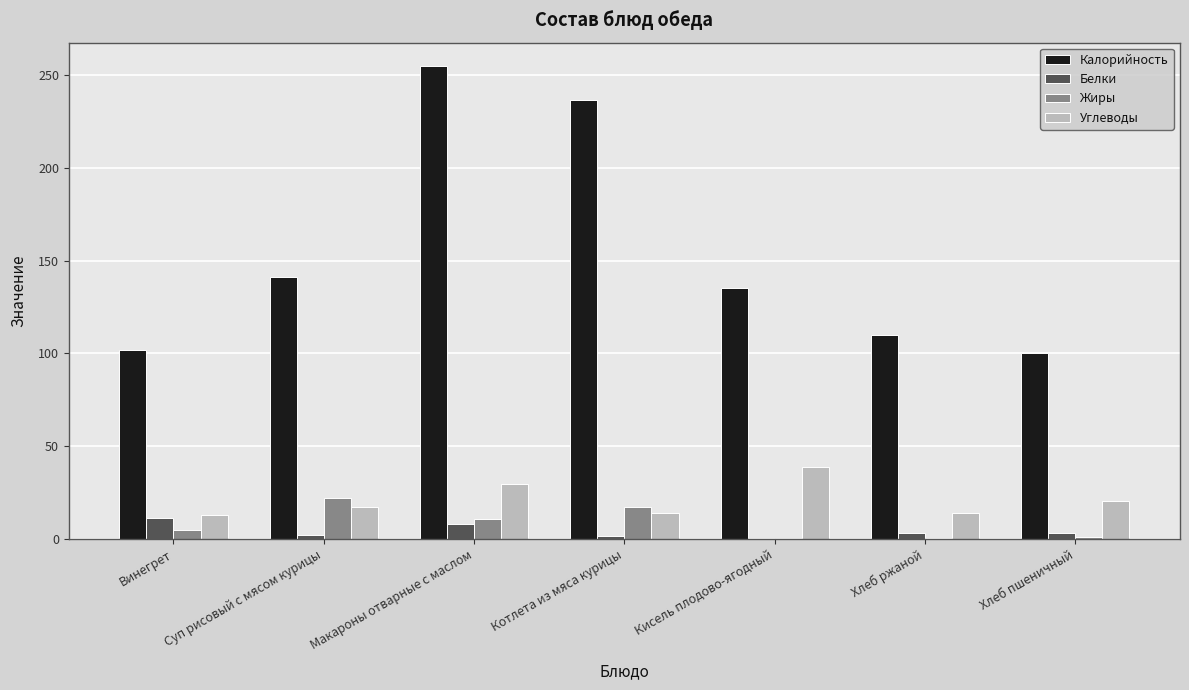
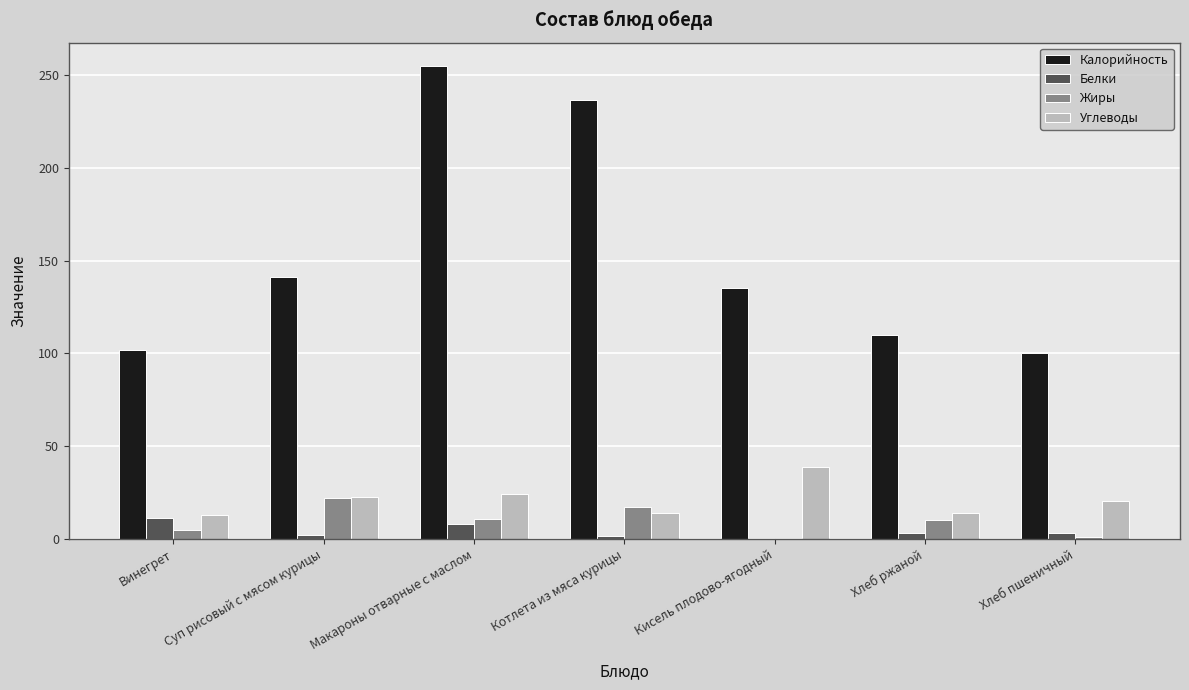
  {
    "Калорийность": {
      "Винегрет": 102,
      "Суп рисовый с мясом курицы": 141,
      "Макароны отварные с маслом": 255,
      "Котлета из мяса курицы": 237,
      "Кисель плодово-ягодный": 135,
      "Хлеб ржаной": 110,
      "Хлеб пшеничный": 100
    },
    "Белки": {
      "Винегрет": 12,
      "Суп рисовый с мясом курицы": 2,
      "Макароны отварные с маслом": 8,
      "Котлета из мяса курицы": 2,
      "Хлеб ржаной": 3,
      "Хлеб пшеничный": 3
    },
    "Жиры": {
      "Винегрет": 5,
      "Суп рисовый с мясом курицы": 22,
      "Макароны отварные с маслом": 11,
      "Котлета из мяса курицы": 17,
      "Кисель плодово-ягодный": 0,
-     "Хлеб ржаной": 1
+     "Хлеб ржаной": 10
    },
    "Углеводы": {
      "Винегрет": 13,
-     "Суп рисовый с мясом курицы": 17,
-     "Макароны отварные с маслом": 29,
+     "Суп рисовый с мясом курицы": 23,
+     "Макароны отварные с маслом": 24,
      "Котлета из мяса курицы": 14,
      "Кисель плодово-ягодный": 39,
      "Хлеб ржаной": 14,
      "Хлеб пшеничный": 21
    }
  }
